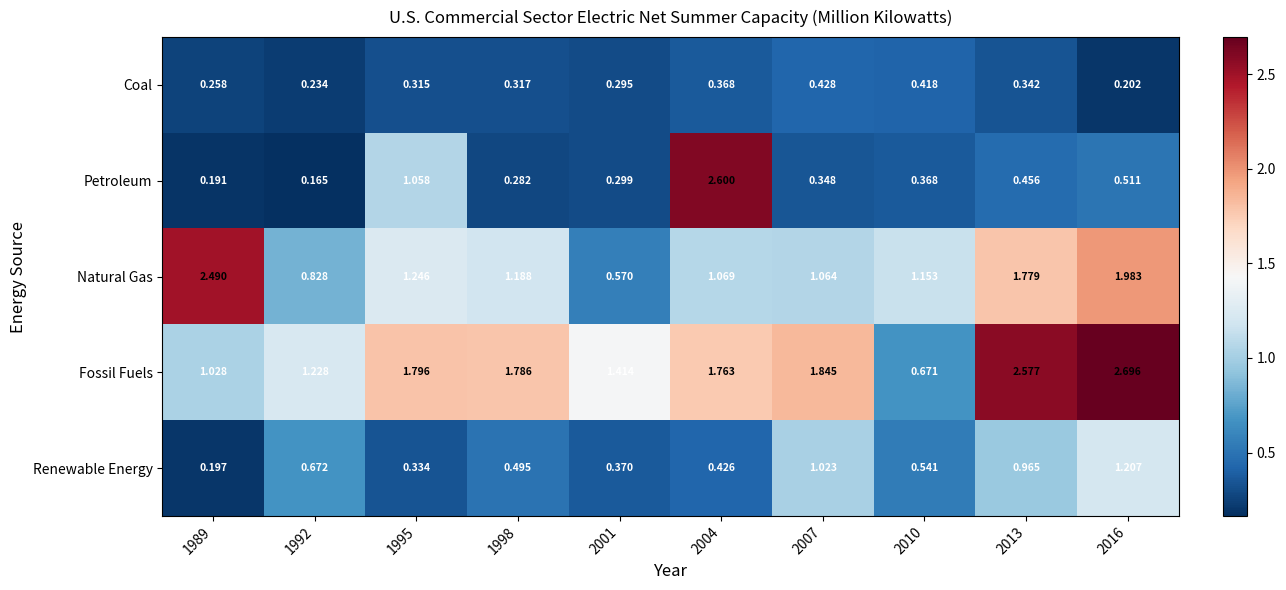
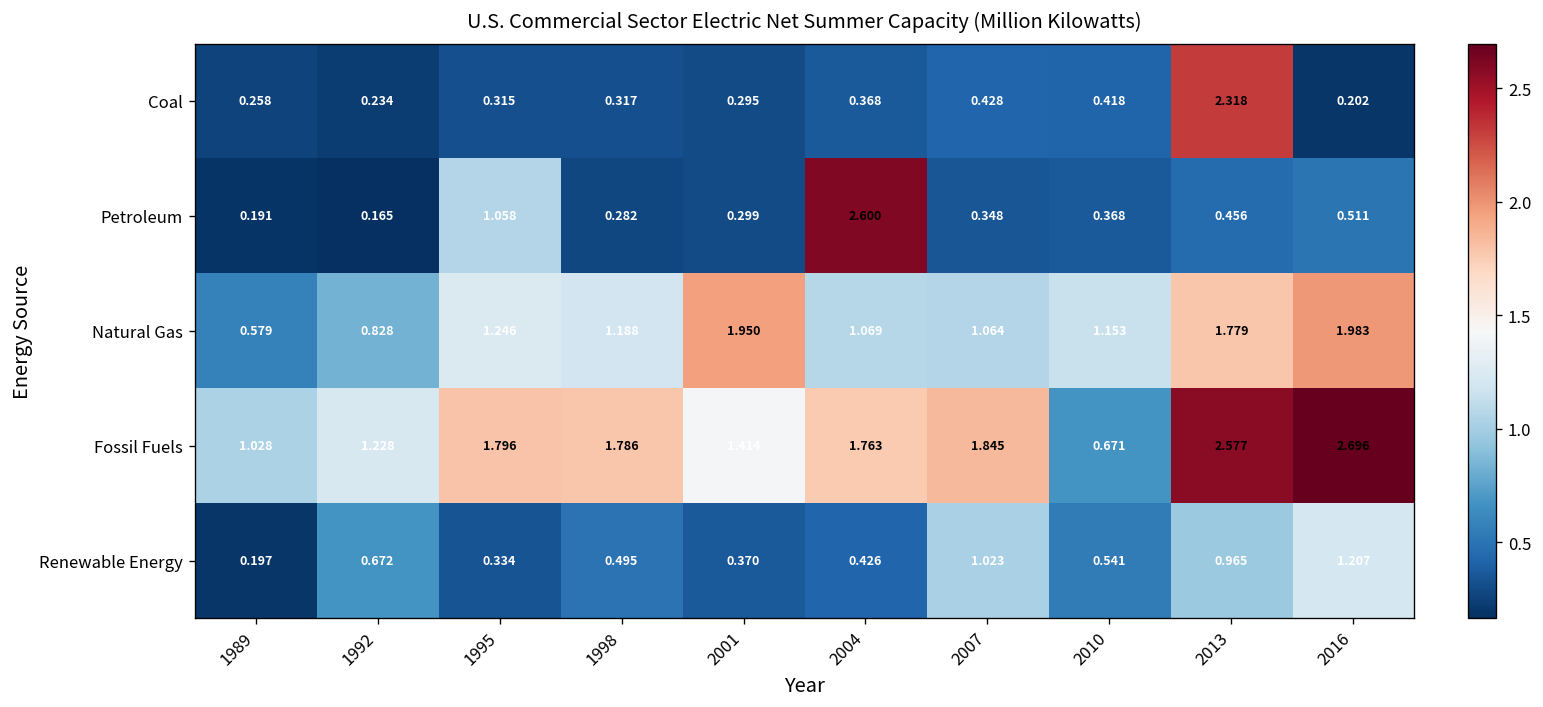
  {
    "Coal": {
      "1989": 0.258,
      "1992": 0.234,
      "1995": 0.315,
      "1998": 0.317,
      "2001": 0.295,
      "2004": 0.368,
      "2007": 0.428,
      "2010": 0.418,
-     "2013": 0.342,
+     "2013": 2.318,
      "2016": 0.202
    },
    "Petroleum": {
      "1989": 0.191,
      "1992": 0.165,
      "1995": 1.058,
      "1998": 0.282,
      "2001": 0.299,
      "2004": 2.600,
      "2007": 0.348,
      "2010": 0.368,
      "2013": 0.456,
      "2016": 0.511
    },
    "Natural Gas": {
-     "1989": 2.490,
+     "1989": 0.579,
      "1992": 0.828,
-     "2001": 0.570,
+     "2001": 1.950,
      "2004": 1.069,
      "2007": 1.064,
      "2010": 1.153,
      "2013": 1.779,
      "2016": 1.983
    },
    "Fossil Fuels": {
      "1989": 1.028,
      "1995": 1.796,
      "1998": 1.786,
      "2004": 1.763,
      "2007": 1.845,
      "2010": 0.671,
      "2013": 2.577,
      "2016": 2.696
    },
    "Renewable Energy": {
      "1989": 0.197,
      "1992": 0.672,
      "1995": 0.334,
      "1998": 0.495,
      "2001": 0.370,
      "2004": 0.426,
      "2007": 1.023,
      "2010": 0.541,
      "2013": 0.965
    }
  }
